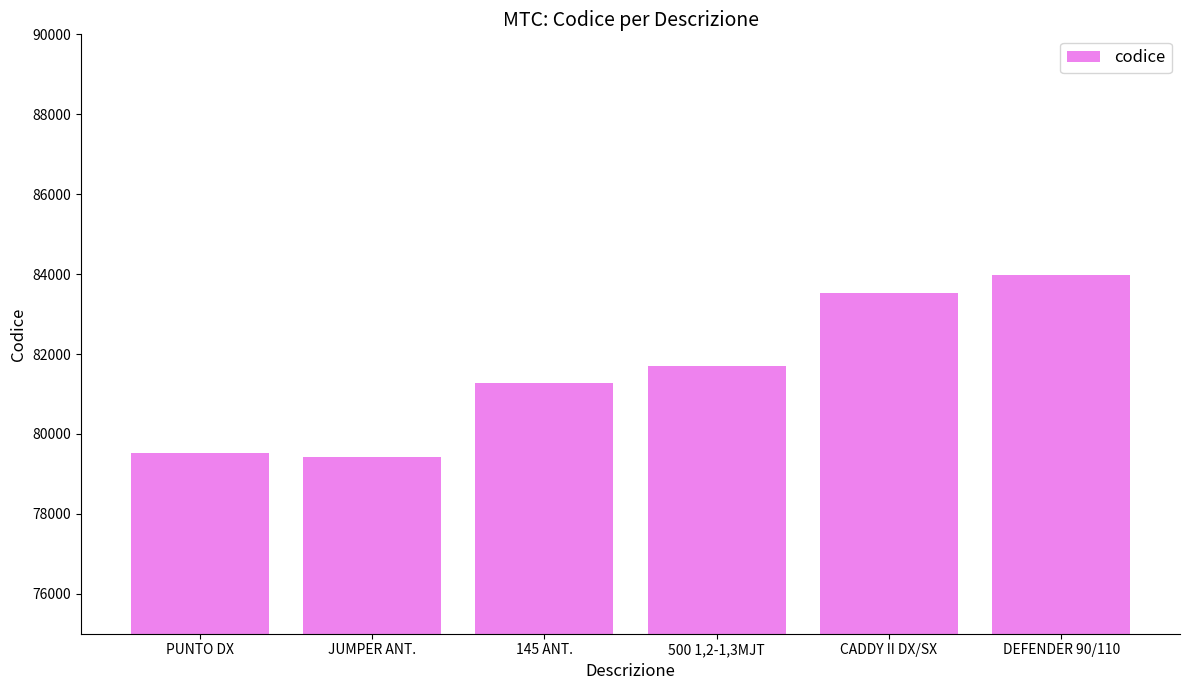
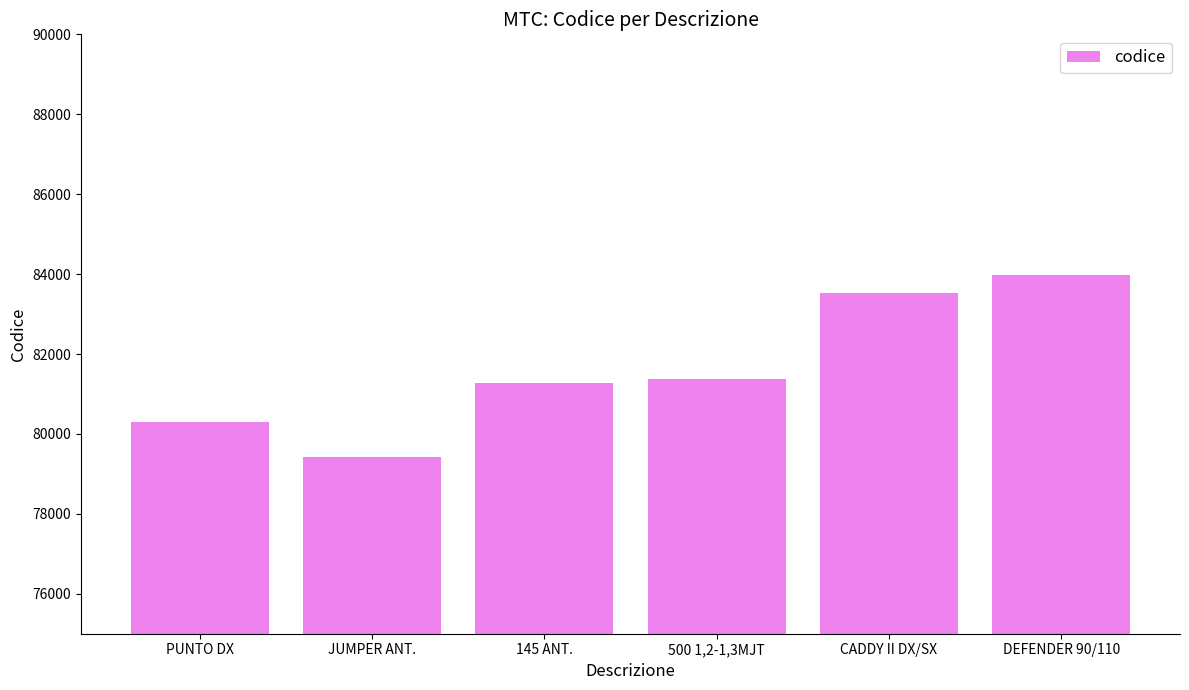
  {
-   "PUNTO DX": 79500,
+   "PUNTO DX": 80300,
    "JUMPER ANT.": 79400,
    "145 ANT.": 81300,
-   "500 1,2-1,3MJT": 81700,
+   "500 1,2-1,3MJT": 81400,
    "CADDY II DX/SX": 83500,
    "DEFENDER 90/110": 84000
  }
